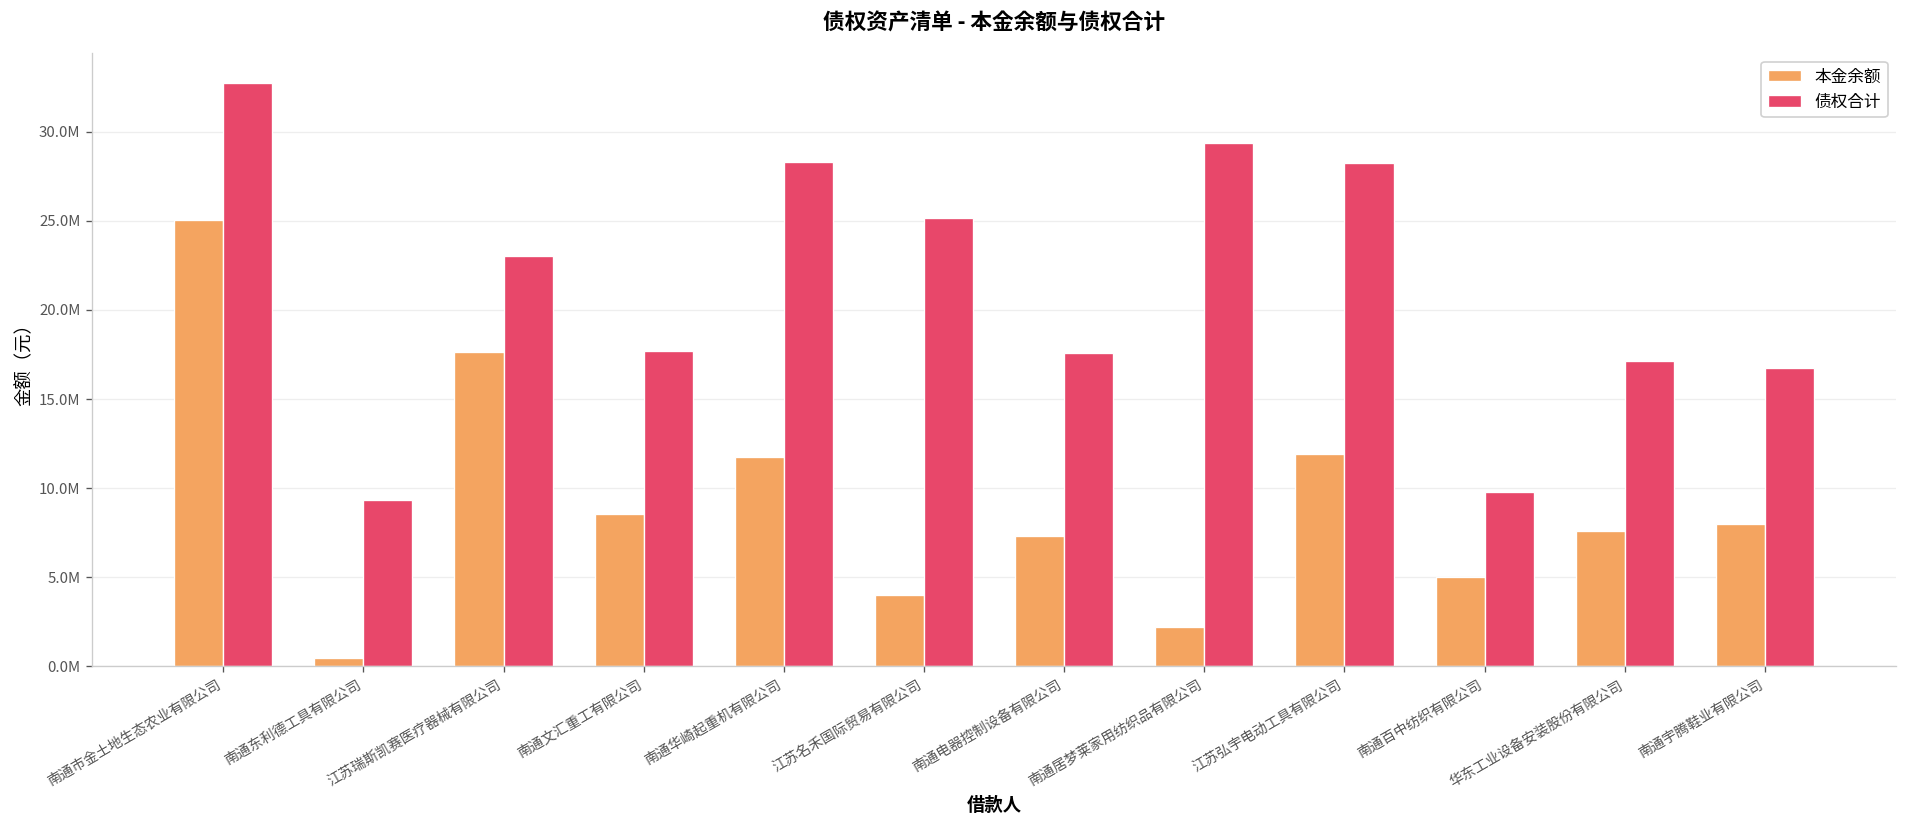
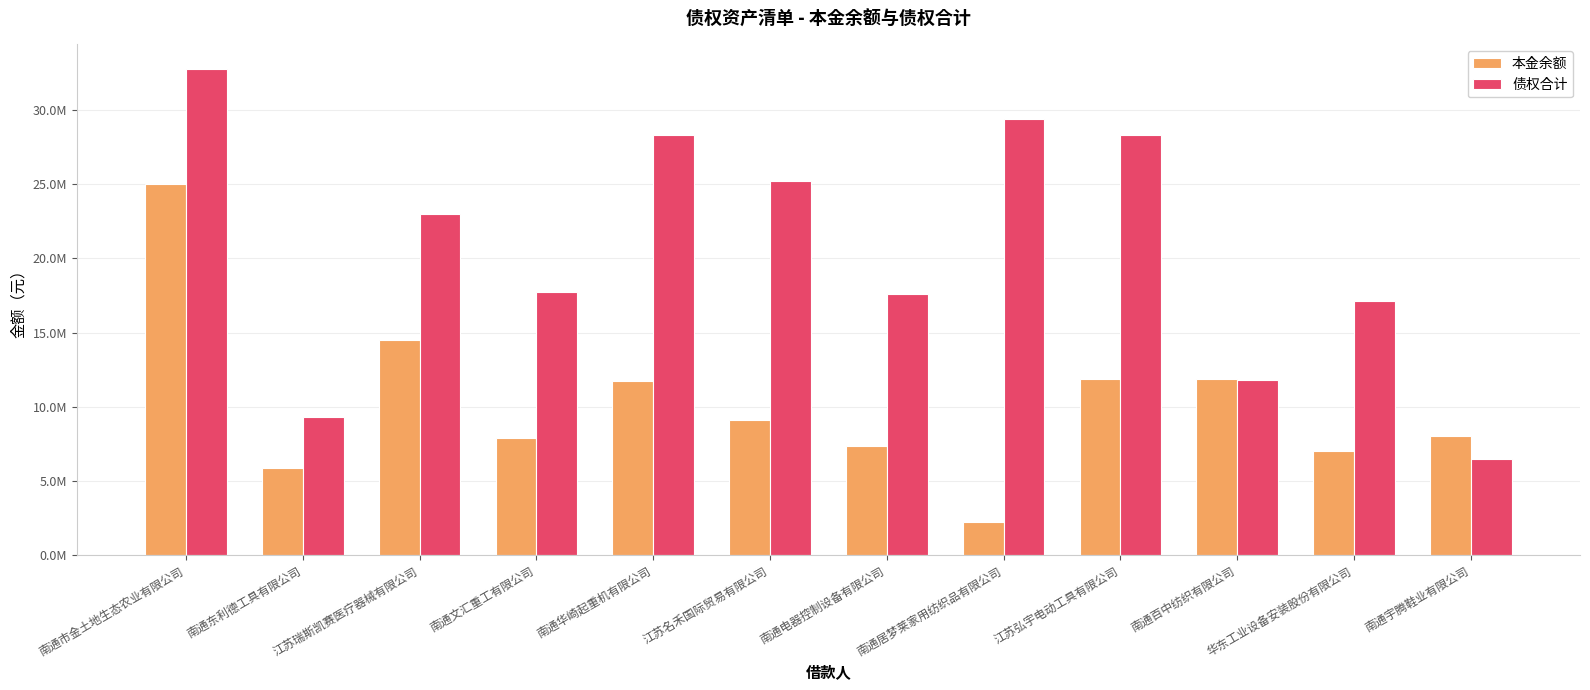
  {
    "本金余额": {
      "南通市金土地生态农业有限公司": 25000000,
-     "南通东利德工具有限公司": 500000,
-     "江苏瑞斯凯赛医疗器械有限公司": 17600000,
-     "南通文汇重工有限公司": 8500000,
+     "南通东利德工具有限公司": 5900000,
+     "江苏瑞斯凯赛医疗器械有限公司": 14500000,
+     "南通文汇重工有限公司": 7900000,
      "南通华崎起重机有限公司": 11700000,
-     "江苏名禾国际贸易有限公司": 4000000,
+     "江苏名禾国际贸易有限公司": 9100000,
      "南通电器控制设备有限公司": 7300000,
      "南通居梦莱家用纺织品有限公司": 2200000,
      "江苏弘宇电动工具有限公司": 11900000,
-     "南通百中纺织有限公司": 5000000,
-     "华东工业设备安装股份有限公司": 7600000,
+     "南通百中纺织有限公司": 11900000,
+     "华东工业设备安装股份有限公司": 7000000,
      "南通宇腾鞋业有限公司": 8000000
    },
    "债权合计": {
      "南通市金土地生态农业有限公司": 32800000,
      "南通东利德工具有限公司": 9300000,
      "江苏瑞斯凯赛医疗器械有限公司": 23000000,
      "南通文汇重工有限公司": 17700000,
      "南通华崎起重机有限公司": 28300000,
      "江苏名禾国际贸易有限公司": 25200000,
      "南通电器控制设备有限公司": 17600000,
      "南通居梦莱家用纺织品有限公司": 29400000,
      "江苏弘宇电动工具有限公司": 28300000,
-     "南通百中纺织有限公司": 9800000,
+     "南通百中纺织有限公司": 11800000,
      "华东工业设备安装股份有限公司": 17100000,
-     "南通宇腾鞋业有限公司": 16700000
+     "南通宇腾鞋业有限公司": 6500000
    }
  }
